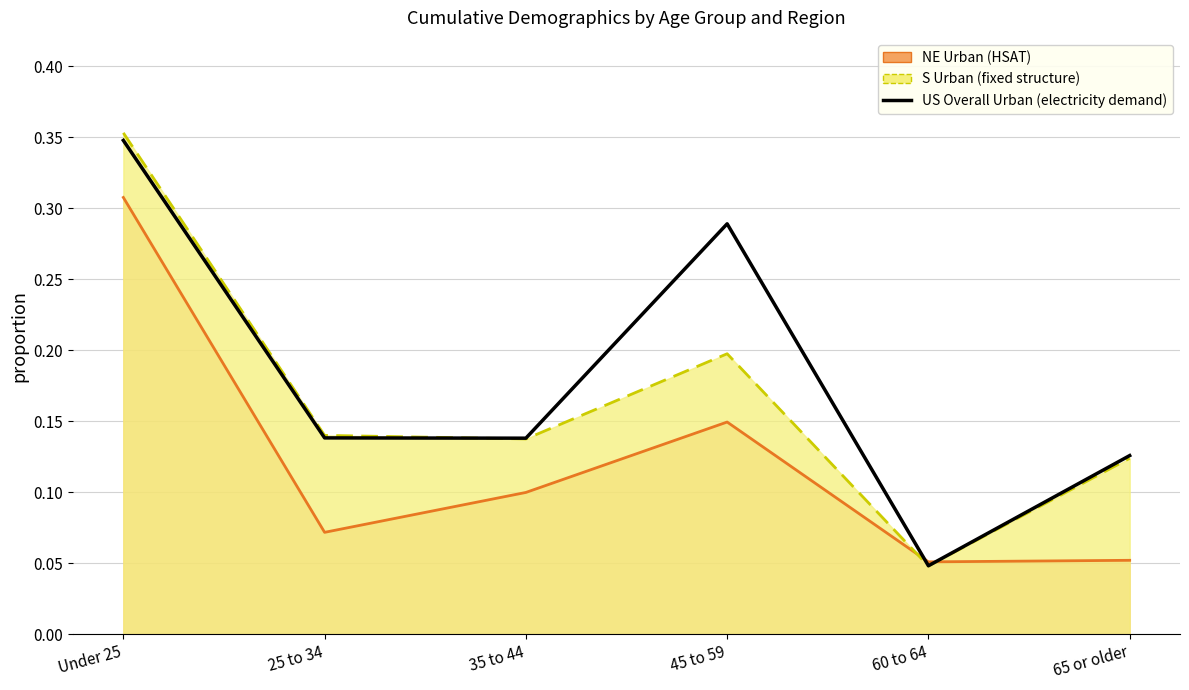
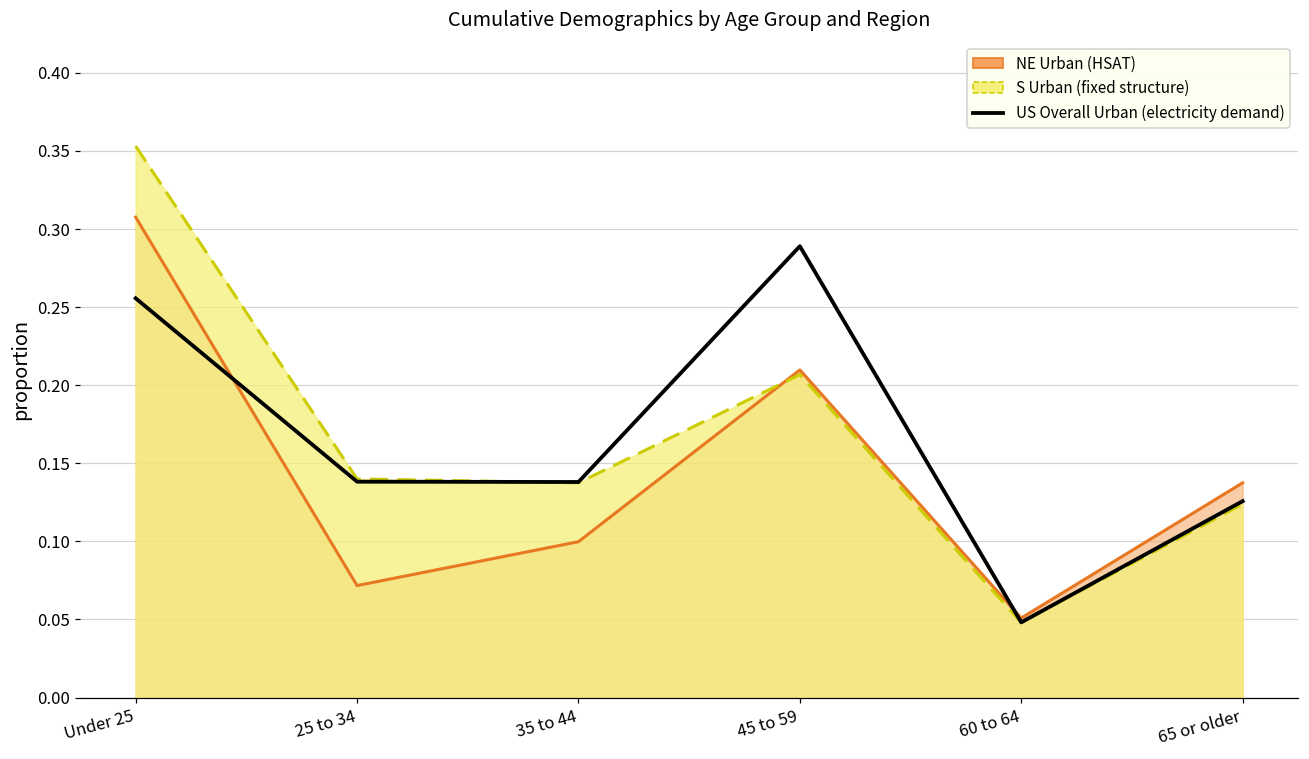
  {
    "NE Urban (HSAT)": {
      "Under 25": 0.308,
      "25 to 34": 0.072,
      "35 to 44": 0.100,
-     "45 to 59": 0.149,
+     "45 to 59": 0.210,
      "60 to 64": 0.051,
-     "65 or older": 0.052
+     "65 or older": 0.138
    },
    "S Urban (fixed structure)": {
      "Under 25": 0.353,
-     "45 to 59": 0.198,
+     "45 to 59": 0.207,
      "65 or older": 0.124
    },
    "US Overall Urban (electricity demand)": {
-     "Under 25": 0.348,
+     "Under 25": 0.256,
      "45 to 59": 0.289,
      "65 or older": 0.126
    }
  }
